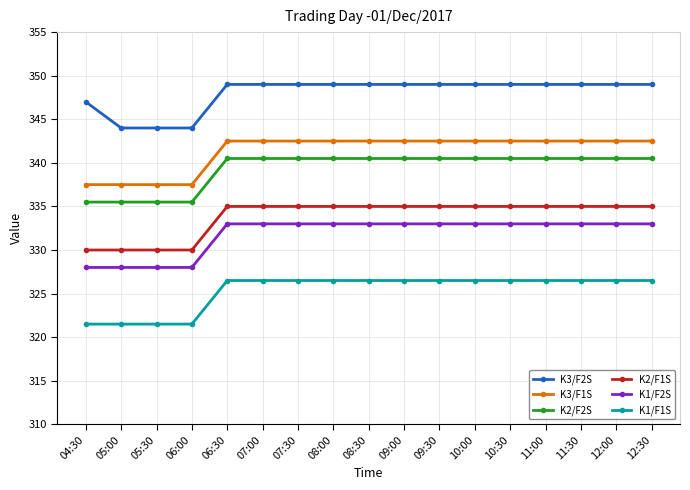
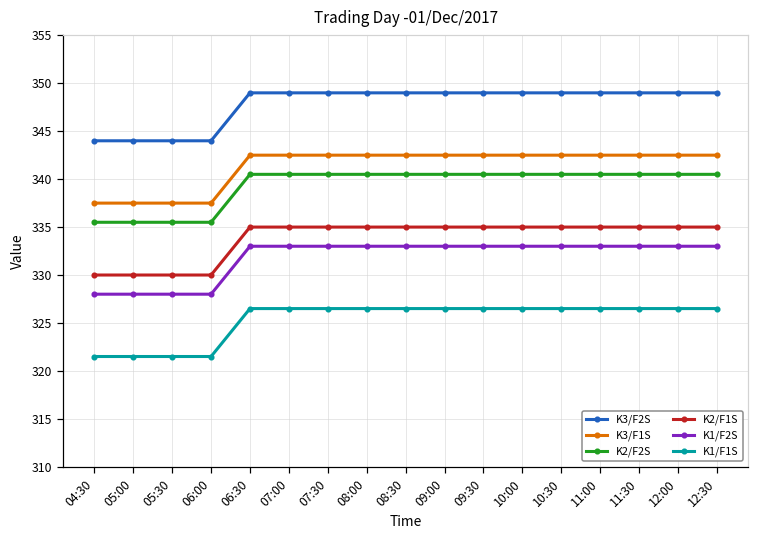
  {
    "K3/F2S": {
-     "04:30": 347,
+     "04:30": 344,
      "05:00": 344,
      "05:30": 344,
      "06:00": 344,
      "06:30": 349,
      "07:00": 349,
      "07:30": 349,
      "08:00": 349,
      "08:30": 349,
      "09:00": 349,
      "09:30": 349,
      "10:00": 349,
      "10:30": 349,
      "11:00": 349,
      "11:30": 349,
      "12:00": 349,
      "12:30": 349
    },
    "K3/F1S": {
      "04:30": 338,
      "05:00": 338,
      "05:30": 338,
      "06:00": 338,
      "06:30": 343,
      "07:00": 343,
      "07:30": 343,
      "08:00": 343,
      "08:30": 343,
      "09:00": 343,
      "09:30": 343,
      "10:00": 343,
      "10:30": 343,
      "11:00": 343,
      "11:30": 343,
      "12:00": 343,
      "12:30": 343
    },
    "K2/F2S": {
      "04:30": 336,
      "05:00": 336,
      "05:30": 336,
      "06:00": 336,
      "06:30": 341,
      "07:00": 341,
      "07:30": 341,
      "08:00": 341,
      "08:30": 341,
      "09:00": 341,
      "09:30": 341,
      "10:00": 341,
      "10:30": 341,
      "11:00": 341,
      "11:30": 341,
      "12:00": 341,
      "12:30": 341
    },
    "K2/F1S": {
      "04:30": 330,
      "05:00": 330,
      "05:30": 330,
      "06:00": 330,
      "06:30": 335,
      "07:00": 335,
      "07:30": 335,
      "08:00": 335,
      "08:30": 335,
      "09:00": 335,
      "09:30": 335,
      "10:00": 335,
      "10:30": 335,
      "11:00": 335,
      "11:30": 335,
      "12:00": 335,
      "12:30": 335
    },
    "K1/F2S": {
      "04:30": 328,
      "05:00": 328,
      "05:30": 328,
      "06:00": 328,
      "06:30": 333,
      "07:00": 333,
      "07:30": 333,
      "08:00": 333,
      "08:30": 333,
      "09:00": 333,
      "09:30": 333,
      "10:00": 333,
      "10:30": 333,
      "11:00": 333,
      "11:30": 333,
      "12:00": 333,
      "12:30": 333
    },
    "K1/F1S": {
      "04:30": 322,
      "05:00": 322,
      "05:30": 322,
      "06:00": 322,
      "06:30": 327,
      "07:00": 327,
      "07:30": 327,
      "08:00": 327,
      "08:30": 327,
      "09:00": 327,
      "09:30": 327,
      "10:00": 327,
      "10:30": 327,
      "11:00": 327,
      "11:30": 327,
      "12:00": 327,
      "12:30": 327
    }
  }
